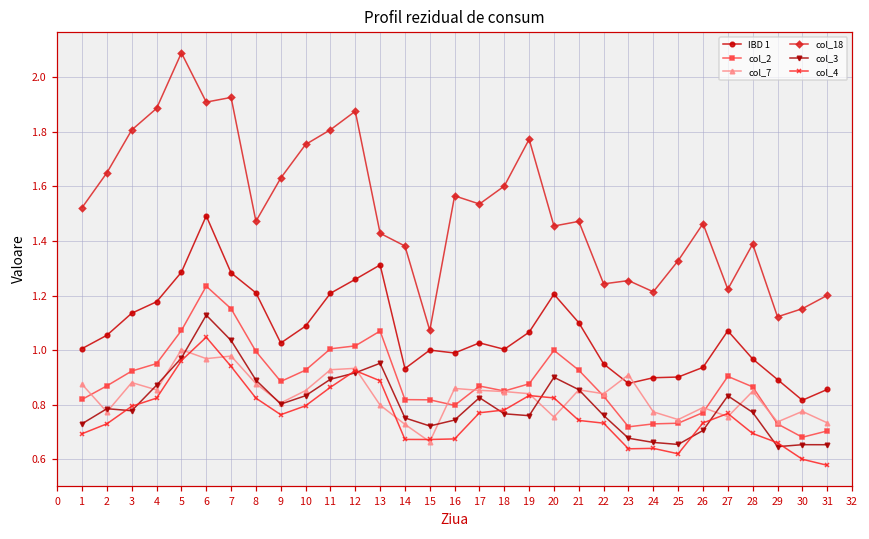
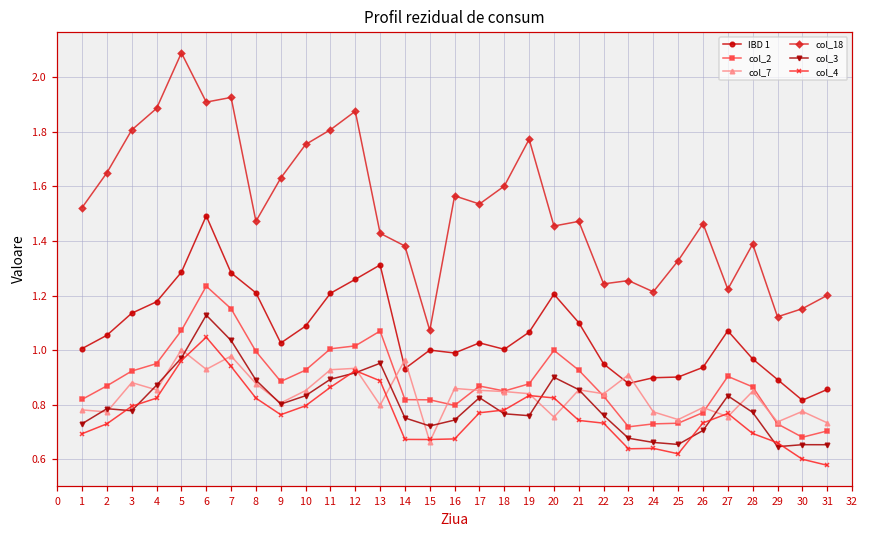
  {
    "col_7": {
-     "1": 0.88,
+     "1": 0.78,
      "2": 0.77,
      "3": 0.88,
      "4": 0.85,
      "5": 1.00,
-     "6": 0.97,
+     "6": 0.93,
      "7": 0.98,
      "8": 0.88,
      "10": 0.85,
      "11": 0.93,
      "13": 0.80,
-     "14": 0.73,
+     "14": 0.97,
      "16": 0.86,
      "17": 0.85,
      "20": 0.76,
      "23": 0.91,
      "24": 0.77,
      "25": 0.75,
      "26": 0.79,
      "27": 0.76,
      "28": 0.85,
      "30": 0.78,
      "31": 0.73
    }
  }
